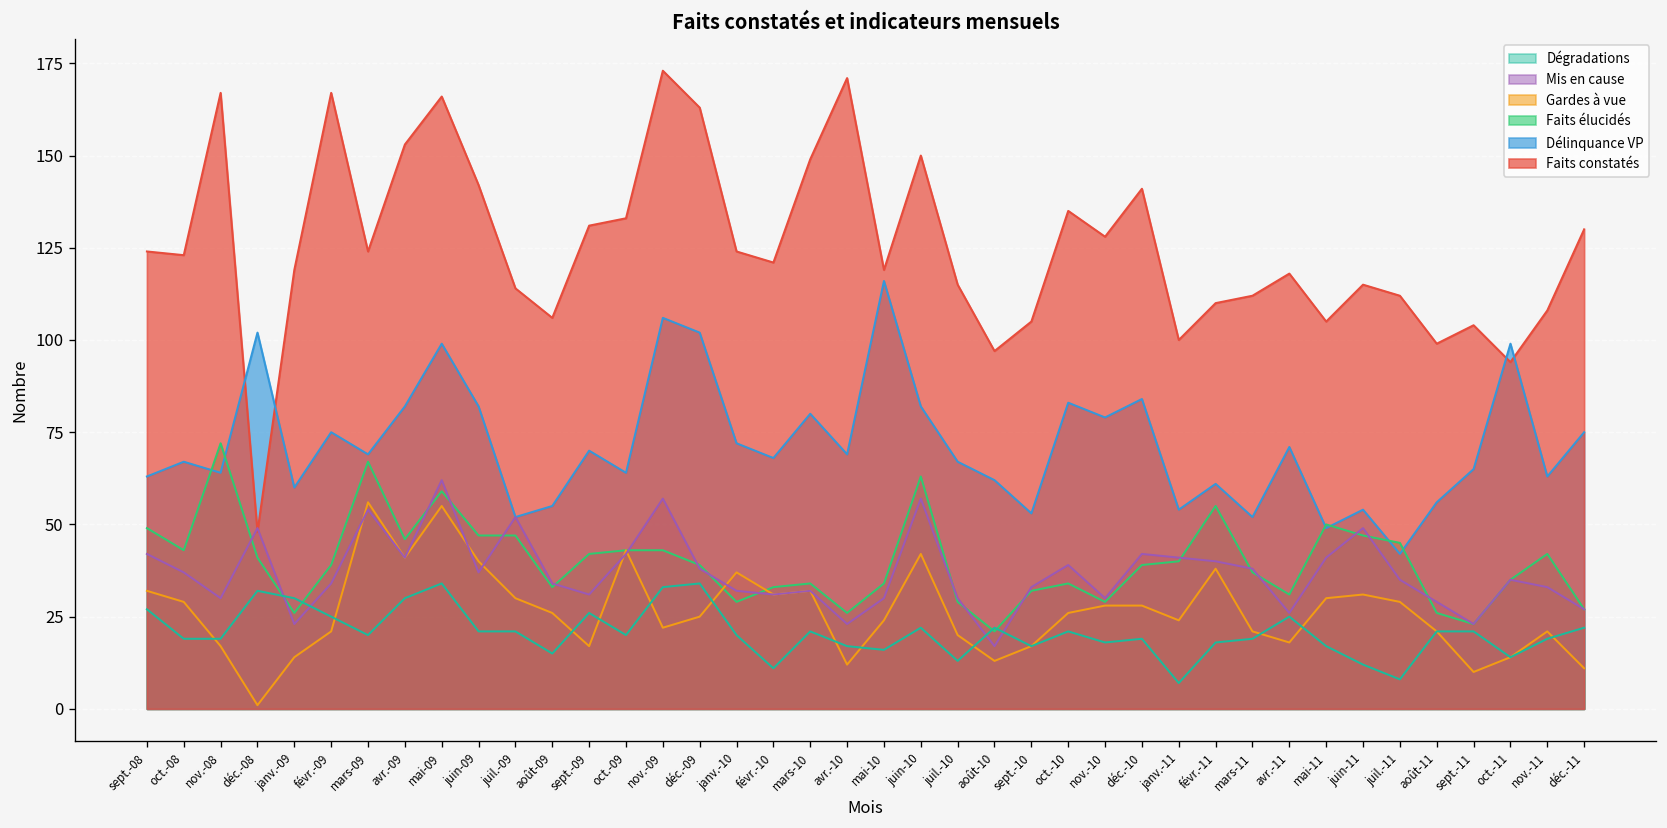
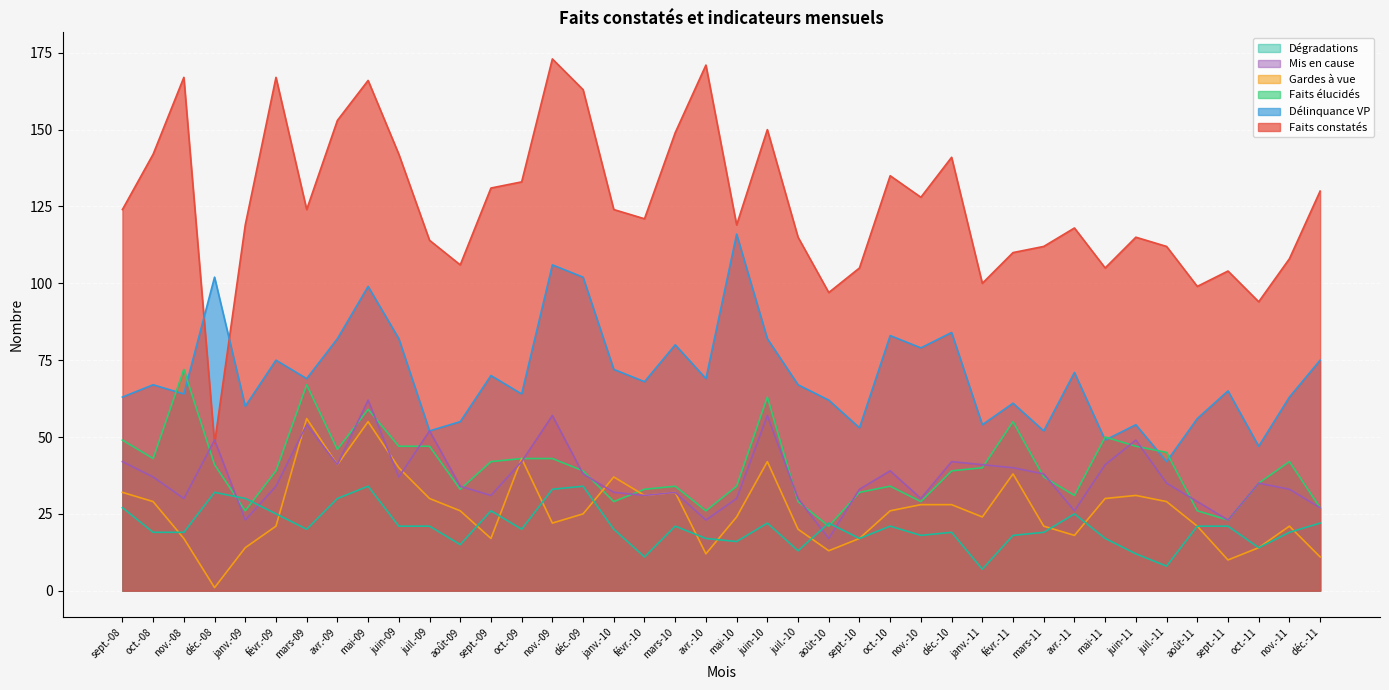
  {
    "Mis en cause": {
      "sept.-08": 42,
      "oct.-08": 37,
      "nov.-08": 30,
      "déc.-08": 49,
      "janv.-09": 23,
      "févr.-09": 34,
      "mars-09": 54,
      "mai-09": 62,
      "juin-09": 37,
      "août-09": 34,
      "sept.-09": 31,
      "oct.-09": 42,
      "nov.-09": 57,
      "déc.-09": 38,
      "janv.-10": 32,
      "avr.-10": 23,
      "mai-10": 30,
      "juin-10": 57,
      "juil.-10": 30,
      "août-10": 17,
      "sept.-10": 33,
      "oct.-10": 39,
      "nov.-10": 30,
      "déc.-10": 42,
      "janv.-11": 41,
      "févr.-11": 40,
      "mars-11": 38,
      "avr.-11": 26,
      "mai-11": 41,
      "juin-11": 49,
      "juil.-11": 35,
      "août-11": 29,
      "nov.-11": 33
    },
    "Gardes à vue": {
      "sept.-08": 32,
      "oct.-08": 29,
      "nov.-08": 17,
      "déc.-08": 1,
      "janv.-09": 14,
      "févr.-09": 21,
      "mars-09": 56,
      "mai-09": 55,
      "juin-09": 40,
      "juil.-09": 30,
      "août-09": 26,
      "sept.-09": 17,
      "nov.-09": 22,
      "déc.-09": 25,
      "janv.-10": 37,
      "avr.-10": 12,
      "mai-10": 24,
      "juin-10": 42,
      "juil.-10": 20,
      "août-10": 13,
      "oct.-10": 26,
      "nov.-10": 28,
      "déc.-10": 28,
      "janv.-11": 24,
      "févr.-11": 38,
      "mars-11": 21,
      "avr.-11": 18,
      "mai-11": 30,
      "juin-11": 31,
      "juil.-11": 29,
      "sept.-11": 10,
      "nov.-11": 21,
      "déc.-11": 11
    },
    "Délinquance VP": {
      "sept.-08": 63,
      "oct.-08": 67,
      "nov.-08": 64,
      "déc.-08": 102,
      "janv.-09": 60,
      "févr.-09": 75,
      "mars-09": 69,
      "avr.-09": 82,
      "mai-09": 99,
      "juin-09": 82,
      "août-09": 55,
      "sept.-09": 70,
      "oct.-09": 64,
      "nov.-09": 106,
      "déc.-09": 102,
      "janv.-10": 72,
      "févr.-10": 68,
      "mars-10": 80,
      "avr.-10": 69,
      "mai-10": 116,
      "juin-10": 82,
      "juil.-10": 67,
      "août-10": 62,
      "sept.-10": 53,
      "oct.-10": 83,
      "nov.-10": 79,
      "déc.-10": 84,
      "janv.-11": 54,
      "févr.-11": 61,
      "mars-11": 52,
      "avr.-11": 71,
      "mai-11": 49,
      "juin-11": 54,
      "juil.-11": 42,
      "août-11": 56,
      "sept.-11": 65,
-     "oct.-11": 99,
+     "oct.-11": 47,
      "nov.-11": 63,
      "déc.-11": 75
    },
    "Faits constatés": {
      "sept.-08": 124,
-     "oct.-08": 123,
+     "oct.-08": 142,
      "nov.-08": 167,
      "déc.-08": 48,
      "janv.-09": 119,
      "févr.-09": 167,
      "mars-09": 124,
      "avr.-09": 153,
      "mai-09": 166,
      "juin-09": 142,
      "juil.-09": 114,
      "août-09": 106,
      "sept.-09": 131,
      "oct.-09": 133,
      "nov.-09": 173,
      "déc.-09": 163,
      "janv.-10": 124,
      "févr.-10": 121,
      "mars-10": 149,
      "avr.-10": 171,
      "mai-10": 119,
      "juin-10": 150,
      "juil.-10": 115,
      "août-10": 97,
      "sept.-10": 105,
      "oct.-10": 135,
      "nov.-10": 128,
      "déc.-10": 141,
      "janv.-11": 100,
      "févr.-11": 110,
      "mars-11": 112,
      "avr.-11": 118,
      "mai-11": 105,
      "juin-11": 115,
      "juil.-11": 112,
      "août-11": 99,
      "sept.-11": 104,
      "oct.-11": 94,
      "nov.-11": 108,
      "déc.-11": 130
    }
  }
